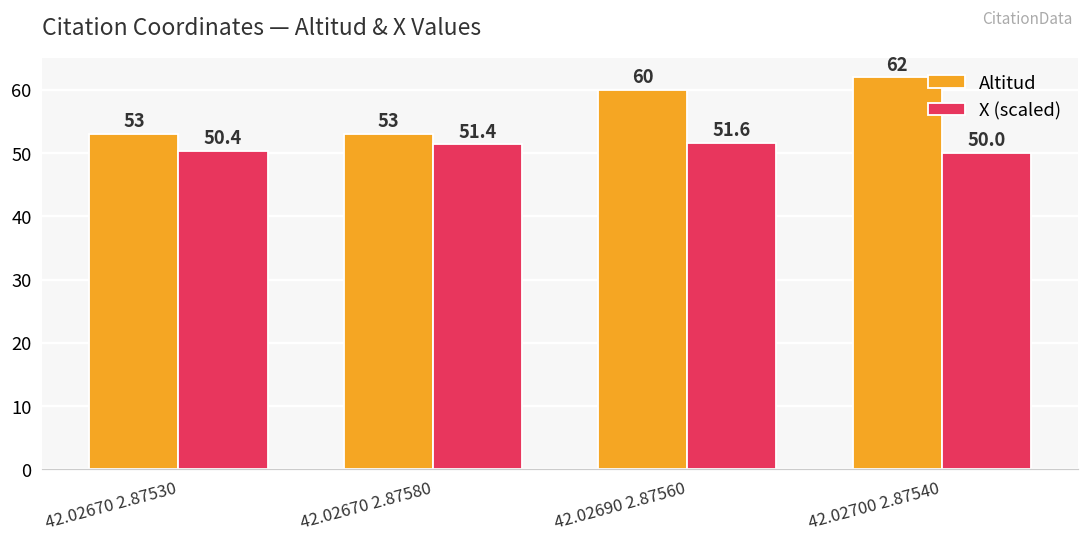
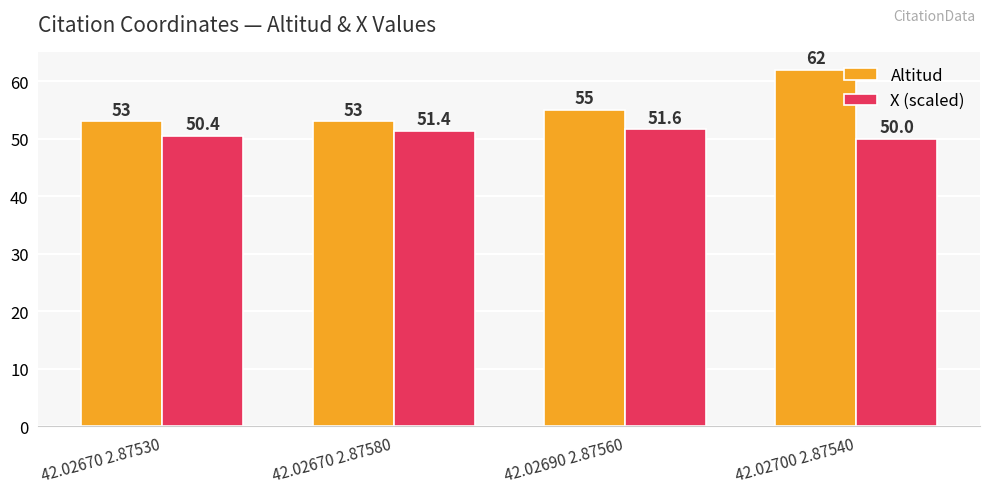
  {
    "Altitud": {
      "42.02670 2.87530": 53,
      "42.02670 2.87580": 53,
-     "42.02690 2.87560": 60,
+     "42.02690 2.87560": 55,
      "42.02700 2.87540": 62
    },
    "X (scaled)": {
      "42.02670 2.87530": 50.4,
      "42.02670 2.87580": 51.4,
      "42.02690 2.87560": 51.6,
      "42.02700 2.87540": 50.0
    }
  }
